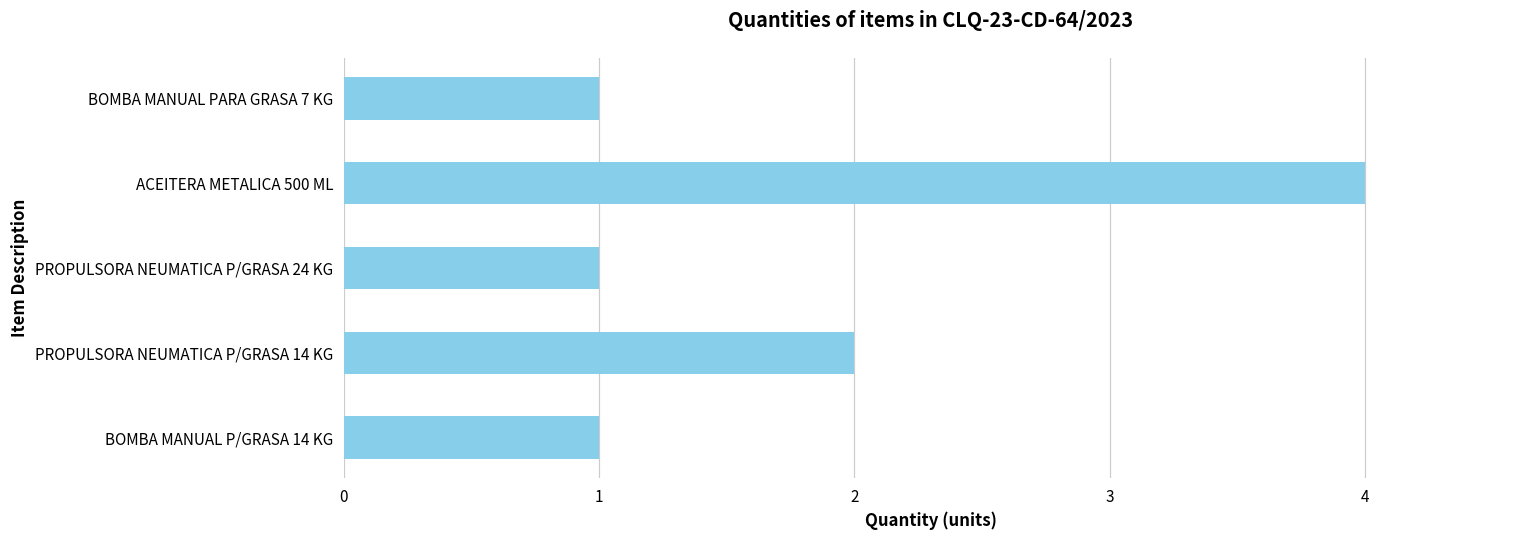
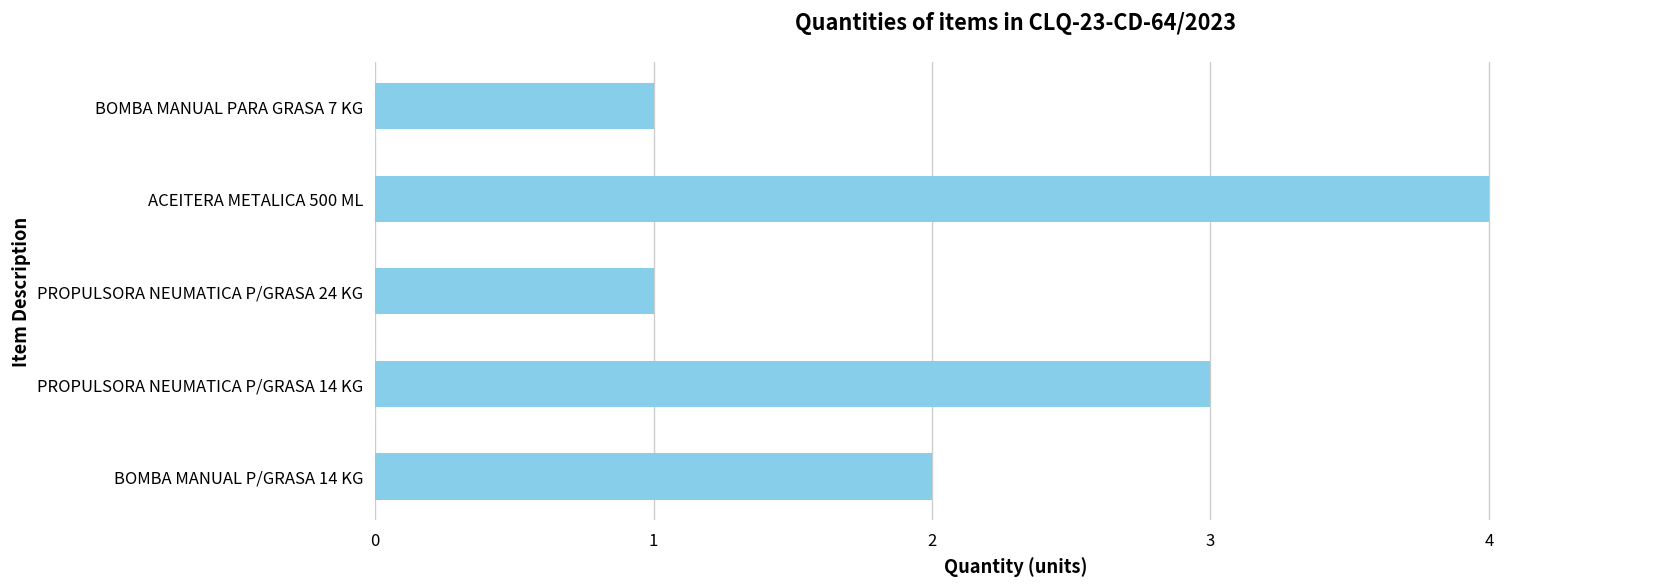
  {
    "BOMBA MANUAL PARA GRASA 7 KG": 1,
    "ACEITERA METALICA 500 ML": 4,
    "PROPULSORA NEUMATICA P/GRASA 24 KG": 1,
-   "PROPULSORA NEUMATICA P/GRASA 14 KG": 2,
-   "BOMBA MANUAL P/GRASA 14 KG": 1
+   "PROPULSORA NEUMATICA P/GRASA 14 KG": 3,
+   "BOMBA MANUAL P/GRASA 14 KG": 2
  }
